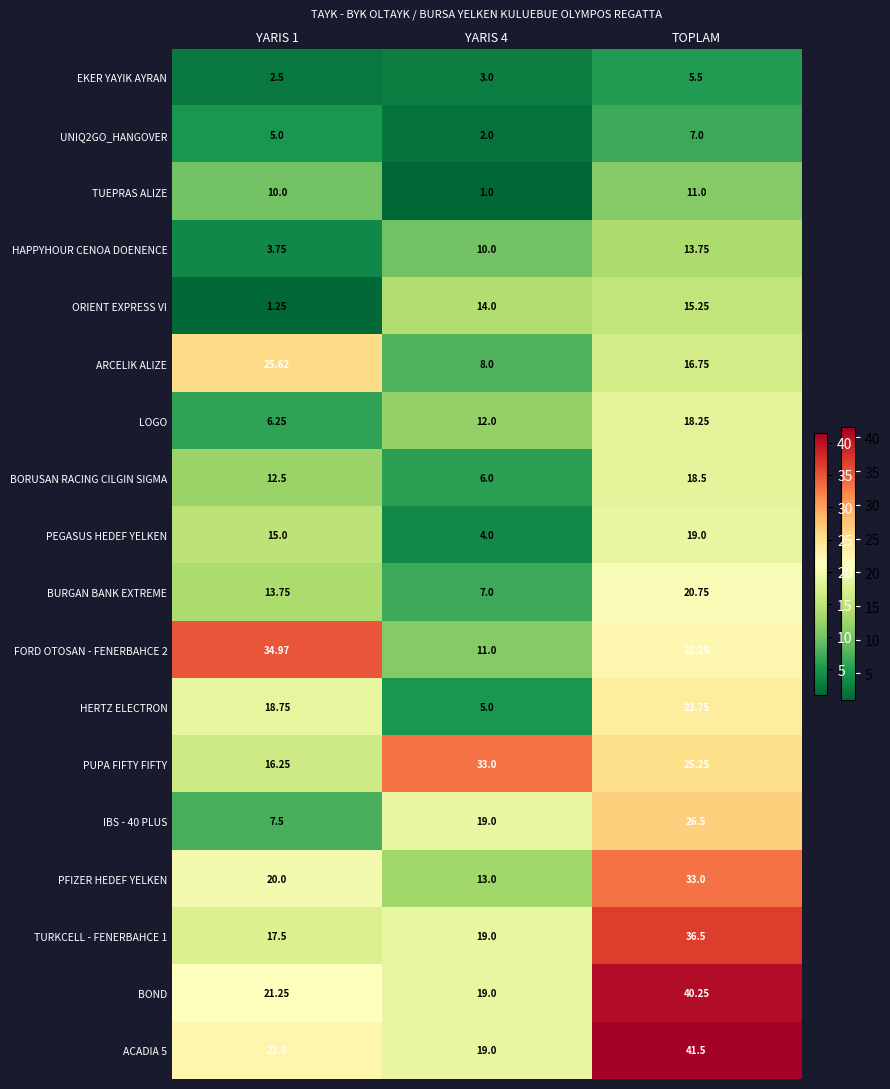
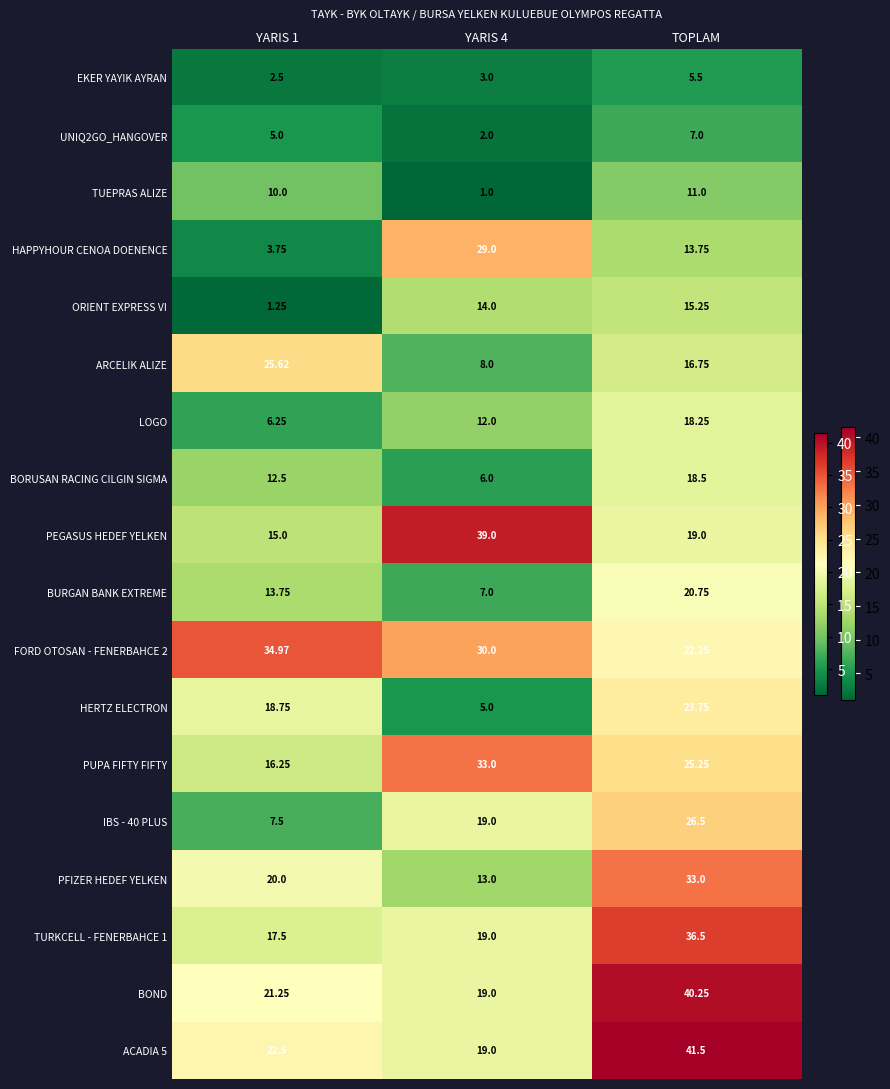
  {
    "EKER YAYIK AYRAN": {
      "YARIS 1": 2.5,
      "YARIS 4": 3.0,
      "TOPLAM": 5.5
    },
    "UNIQ2GO_HANGOVER": {
      "YARIS 1": 5.0,
      "YARIS 4": 2.0,
      "TOPLAM": 7.0
    },
    "TUEPRAS ALIZE": {
      "YARIS 1": 10.0,
      "YARIS 4": 1.0,
      "TOPLAM": 11.0
    },
    "HAPPYHOUR CENOA DOENENCE": {
      "YARIS 1": 3.75,
-     "YARIS 4": 10.0,
+     "YARIS 4": 29.0,
      "TOPLAM": 13.75
    },
    "ORIENT EXPRESS VI": {
      "YARIS 1": 1.25,
      "YARIS 4": 14.0,
      "TOPLAM": 15.25
    },
    "ARCELIK ALIZE": {
      "YARIS 1": 25.62,
      "YARIS 4": 8.0,
      "TOPLAM": 16.75
    },
    "LOGO": {
      "YARIS 1": 6.25,
      "YARIS 4": 12.0,
      "TOPLAM": 18.25
    },
    "BORUSAN RACING CILGIN SIGMA": {
      "YARIS 1": 12.5,
      "YARIS 4": 6.0,
      "TOPLAM": 18.5
    },
    "PEGASUS HEDEF YELKEN": {
      "YARIS 1": 15.0,
-     "YARIS 4": 4.0,
+     "YARIS 4": 39.0,
      "TOPLAM": 19.0
    },
    "BURGAN BANK EXTREME": {
      "YARIS 1": 13.75,
      "YARIS 4": 7.0,
      "TOPLAM": 20.75
    },
    "FORD OTOSAN - FENERBAHCE 2": {
      "YARIS 1": 34.97,
-     "YARIS 4": 11.0,
+     "YARIS 4": 30.0,
      "TOPLAM": 22.25
    },
    "HERTZ ELECTRON": {
      "YARIS 1": 18.75,
      "YARIS 4": 5.0,
      "TOPLAM": 23.75
    },
    "PUPA FIFTY FIFTY": {
      "YARIS 1": 16.25,
      "YARIS 4": 33.0,
      "TOPLAM": 25.25
    },
    "IBS - 40 PLUS": {
      "YARIS 1": 7.5,
      "YARIS 4": 19.0,
      "TOPLAM": 26.5
    },
    "PFIZER HEDEF YELKEN": {
      "YARIS 1": 20.0,
      "YARIS 4": 13.0,
      "TOPLAM": 33.0
    },
    "TURKCELL - FENERBAHCE 1": {
      "YARIS 1": 17.5,
      "YARIS 4": 19.0,
      "TOPLAM": 36.5
    },
    "BOND": {
      "YARIS 1": 21.25,
      "YARIS 4": 19.0,
      "TOPLAM": 40.25
    },
    "ACADIA 5": {
      "YARIS 1": 22.5,
      "YARIS 4": 19.0,
      "TOPLAM": 41.5
    }
  }
